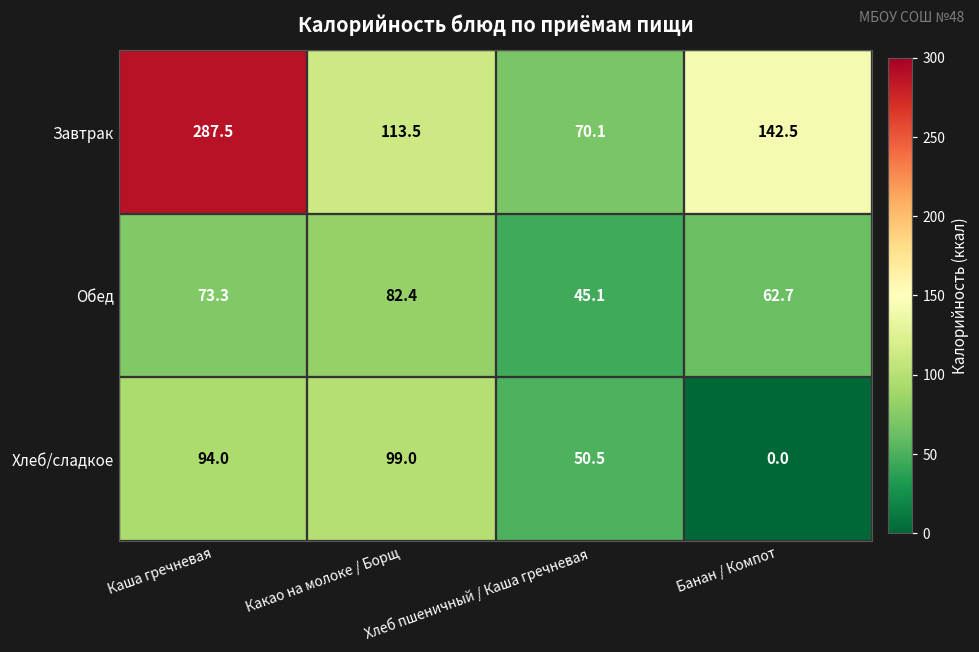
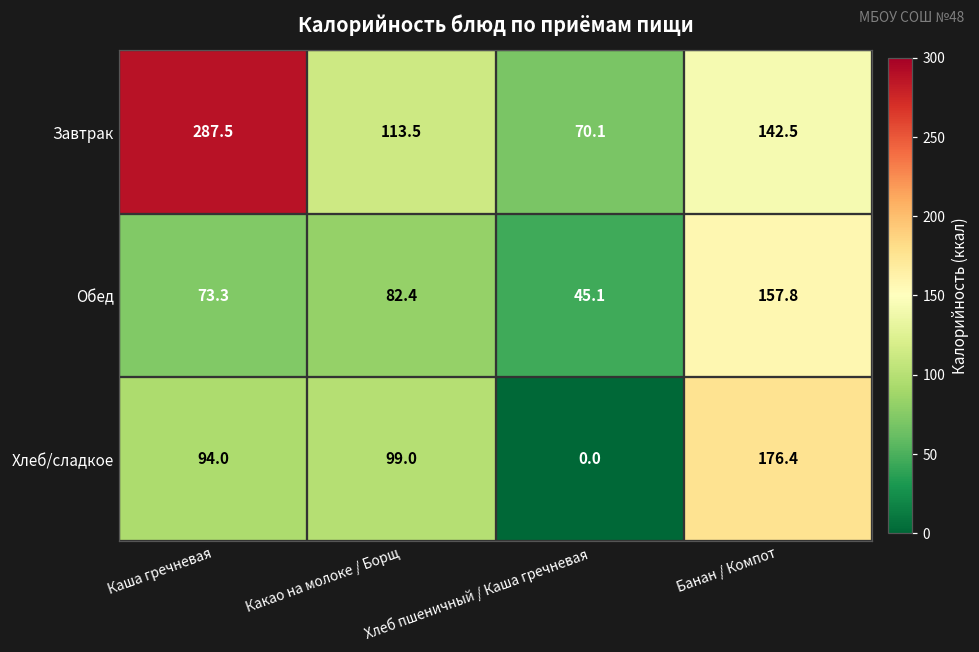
  {
    "Завтрак": {
      "Каша гречневая": 287.5,
      "Какао на молоке / Борщ": 113.5,
      "Хлеб пшеничный / Каша гречневая": 70.1,
      "Банан / Компот": 142.5
    },
    "Обед": {
      "Каша гречневая": 73.3,
      "Какао на молоке / Борщ": 82.4,
      "Хлеб пшеничный / Каша гречневая": 45.1,
-     "Банан / Компот": 62.7
+     "Банан / Компот": 157.8
    },
    "Хлеб/сладкое": {
      "Каша гречневая": 94.0,
      "Какао на молоке / Борщ": 99.0,
-     "Хлеб пшеничный / Каша гречневая": 50.5,
-     "Банан / Компот": 0.0
+     "Хлеб пшеничный / Каша гречневая": 0.0,
+     "Банан / Компот": 176.4
    }
  }
